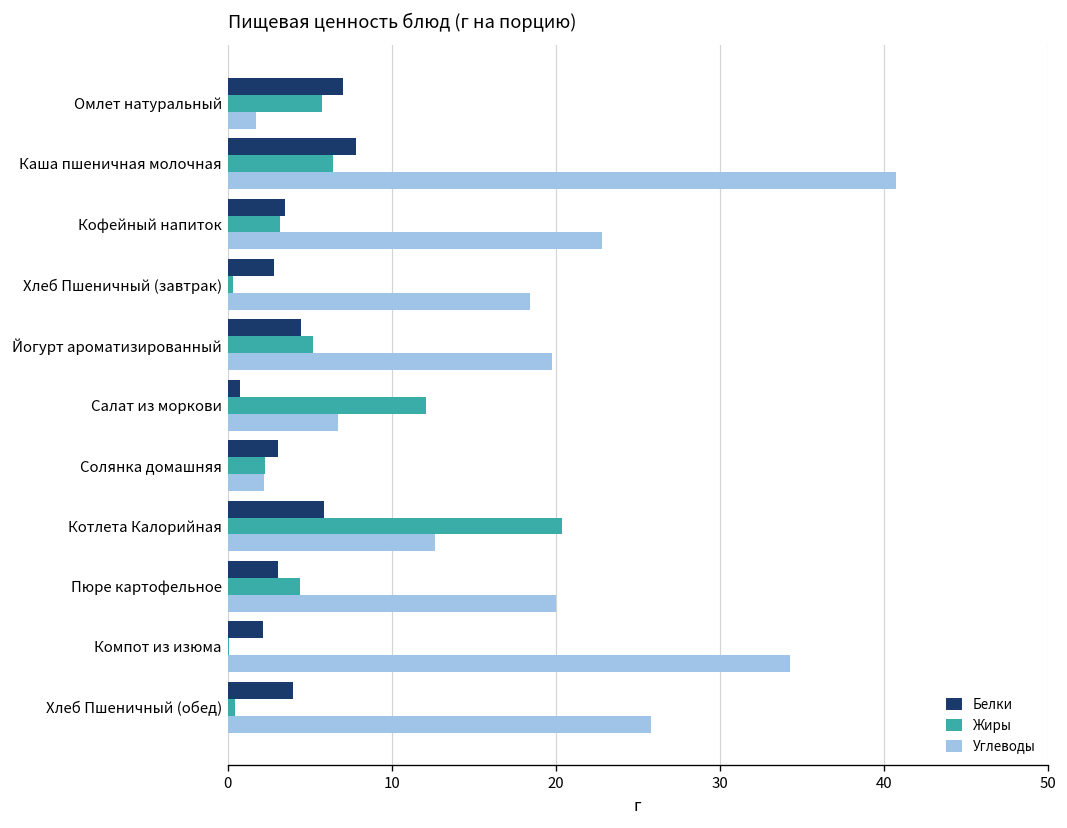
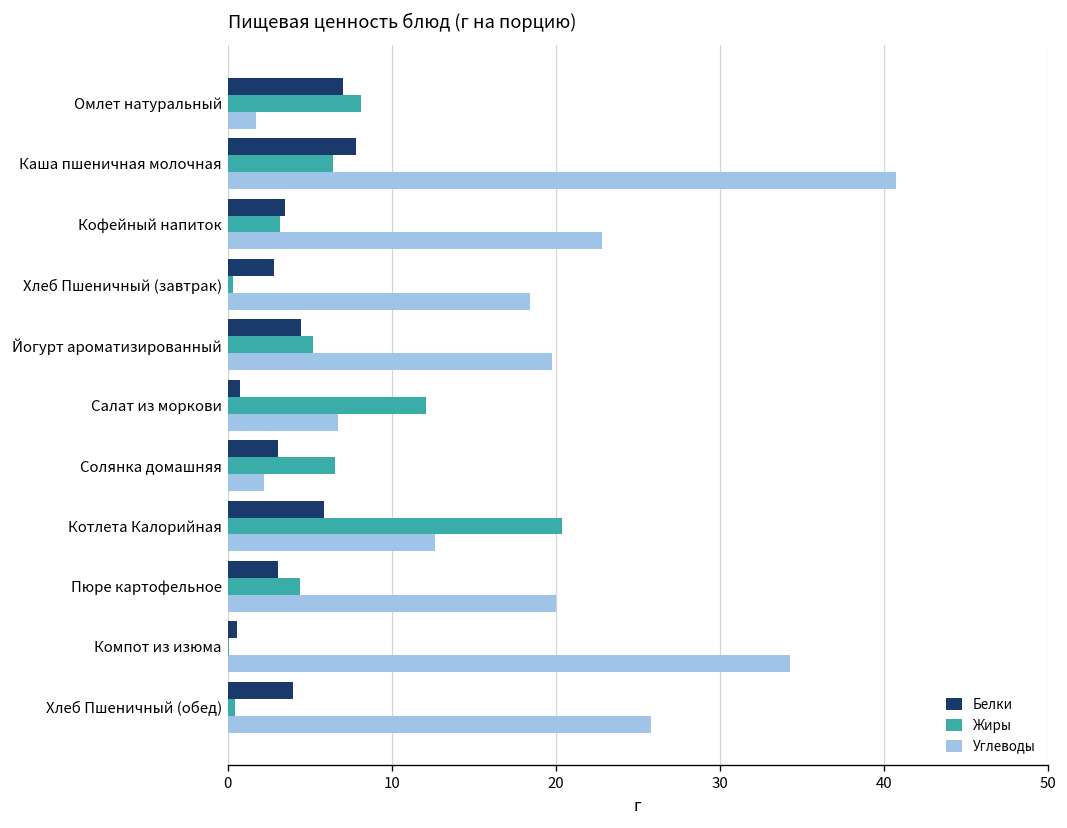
  {
    "Белки": {
      "Омлет натуральный": 7.0,
      "Каша пшеничная молочная": 7.8,
      "Кофейный напиток": 3.5,
      "Хлеб Пшеничный (завтрак)": 2.9,
      "Йогурт ароматизированный": 4.5,
      "Салат из моркови": 0.7,
      "Солянка домашняя": 3.1,
      "Котлета Калорийная": 5.9,
      "Пюре картофельное": 3.1,
-     "Компот из изюма": 2.1,
+     "Компот из изюма": 0.5,
      "Хлеб Пшеничный (обед)": 4.0
    },
    "Жиры": {
-     "Омлет натуральный": 5.8,
+     "Омлет натуральный": 8.1,
      "Каша пшеничная молочная": 6.4,
      "Кофейный напиток": 3.2,
      "Хлеб Пшеничный (завтрак)": 0.3,
      "Йогурт ароматизированный": 5.2,
      "Салат из моркови": 12.1,
-     "Солянка домашняя": 2.3,
+     "Солянка домашняя": 6.6,
      "Котлета Калорийная": 20.4,
      "Пюре картофельное": 4.4,
      "Хлеб Пшеничный (обед)": 0.4
    },
    "Углеводы": {
      "Омлет натуральный": 1.7,
      "Каша пшеничная молочная": 40.8,
      "Кофейный напиток": 22.8,
      "Хлеб Пшеничный (завтрак)": 18.5,
      "Йогурт ароматизированный": 19.8,
      "Салат из моркови": 6.8,
      "Солянка домашняя": 2.2,
      "Котлета Калорийная": 12.7,
      "Пюре картофельное": 20.1,
      "Компот из изюма": 34.3,
      "Хлеб Пшеничный (обед)": 25.8
    }
  }
